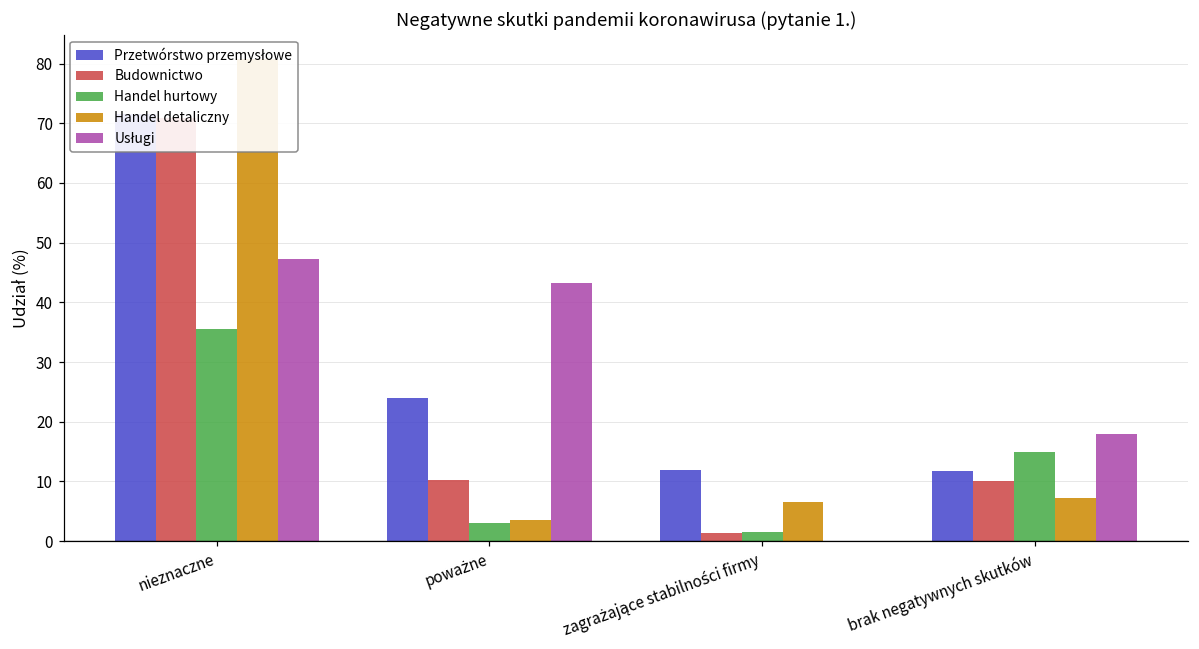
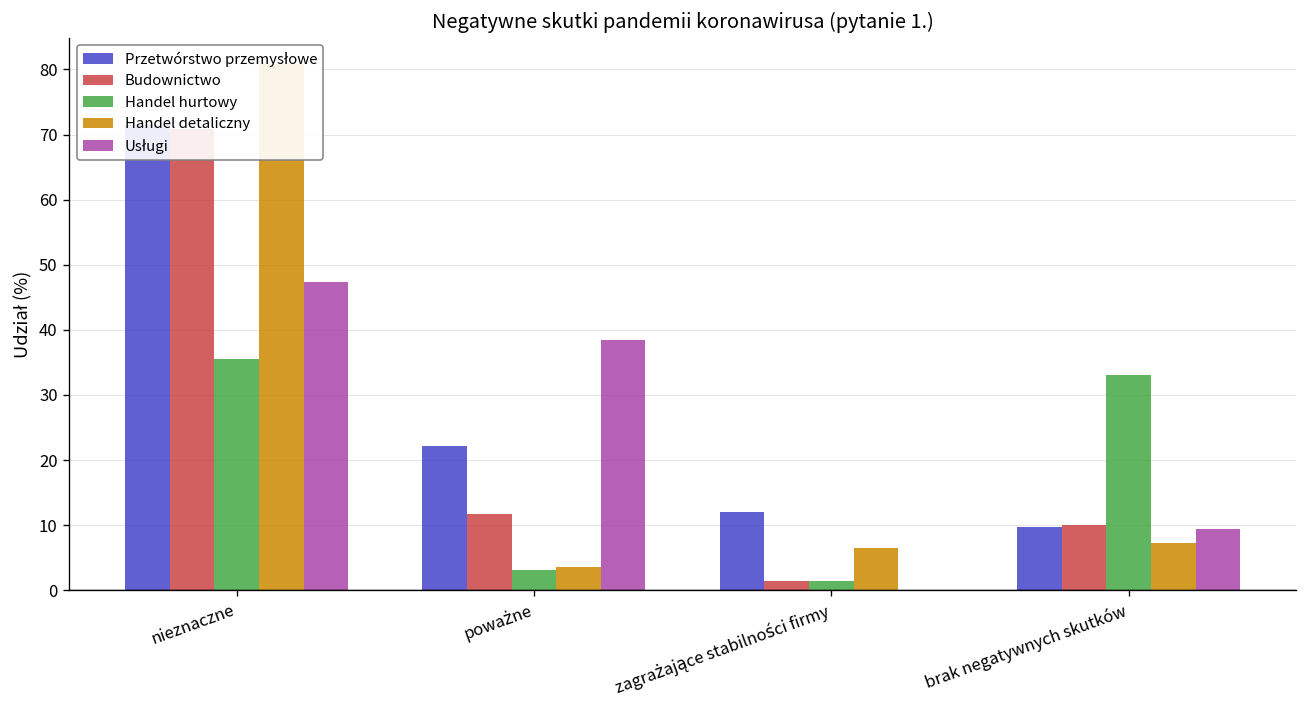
  {
    "Przetwórstwo przemysłowe": {
-     "poważne": 24,
+     "poważne": 22,
      "zagrażające stabilności firmy": 12,
-     "brak negatywnych skutków": 12
+     "brak negatywnych skutków": 10
    },
    "Budownictwo": {
-     "poważne": 10,
+     "poważne": 12,
      "zagrażające stabilności firmy": 1,
      "brak negatywnych skutków": 10
    },
    "Handel hurtowy": {
      "nieznaczne": 36,
      "poważne": 3,
      "zagrażające stabilności firmy": 2,
-     "brak negatywnych skutków": 15
+     "brak negatywnych skutków": 33
    },
    "Handel detaliczny": {
      "poważne": 4,
      "zagrażające stabilności firmy": 7,
      "brak negatywnych skutków": 7
    },
    "Usługi": {
      "nieznaczne": 47,
-     "poważne": 43,
+     "poważne": 38,
      "zagrażające stabilności firmy": 0,
-     "brak negatywnych skutków": 18
+     "brak negatywnych skutków": 9
    }
  }
